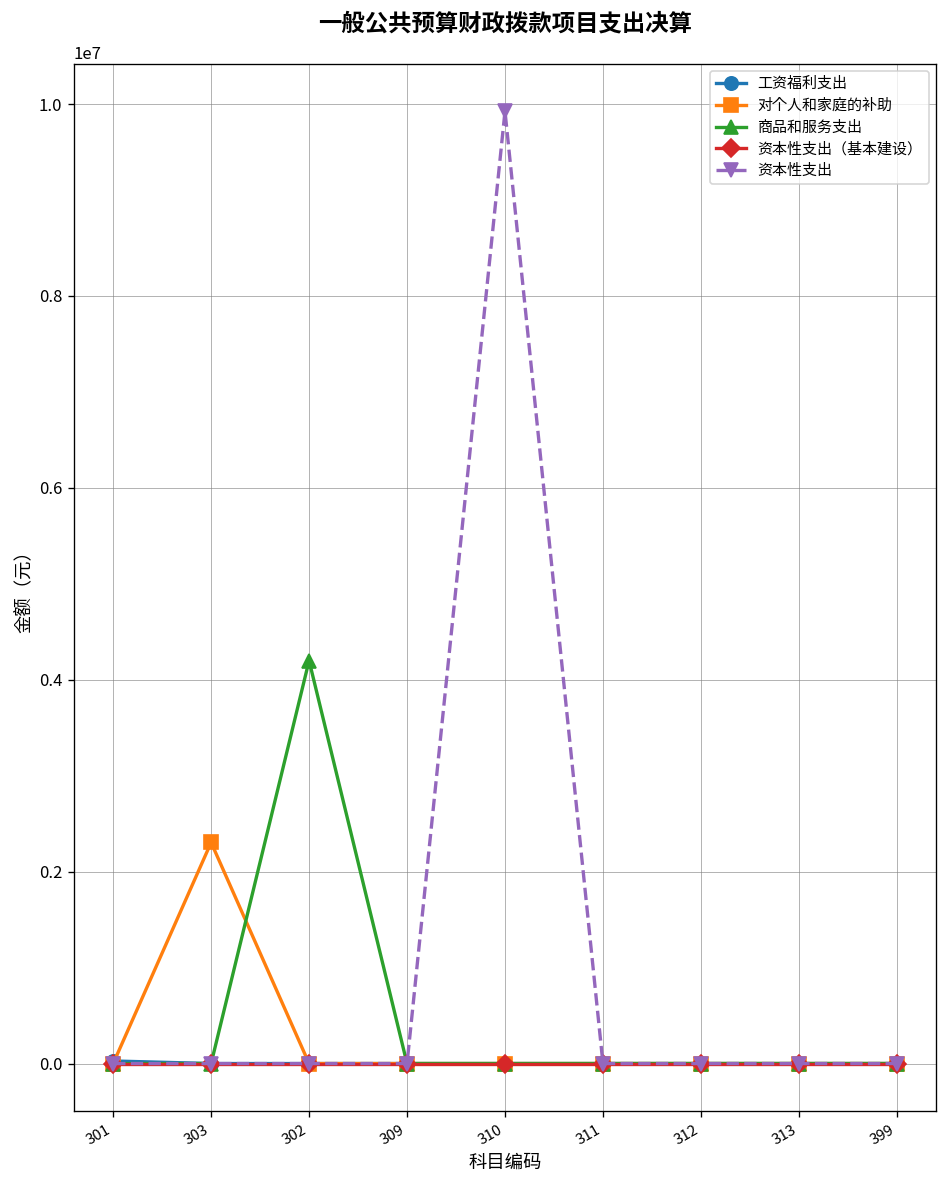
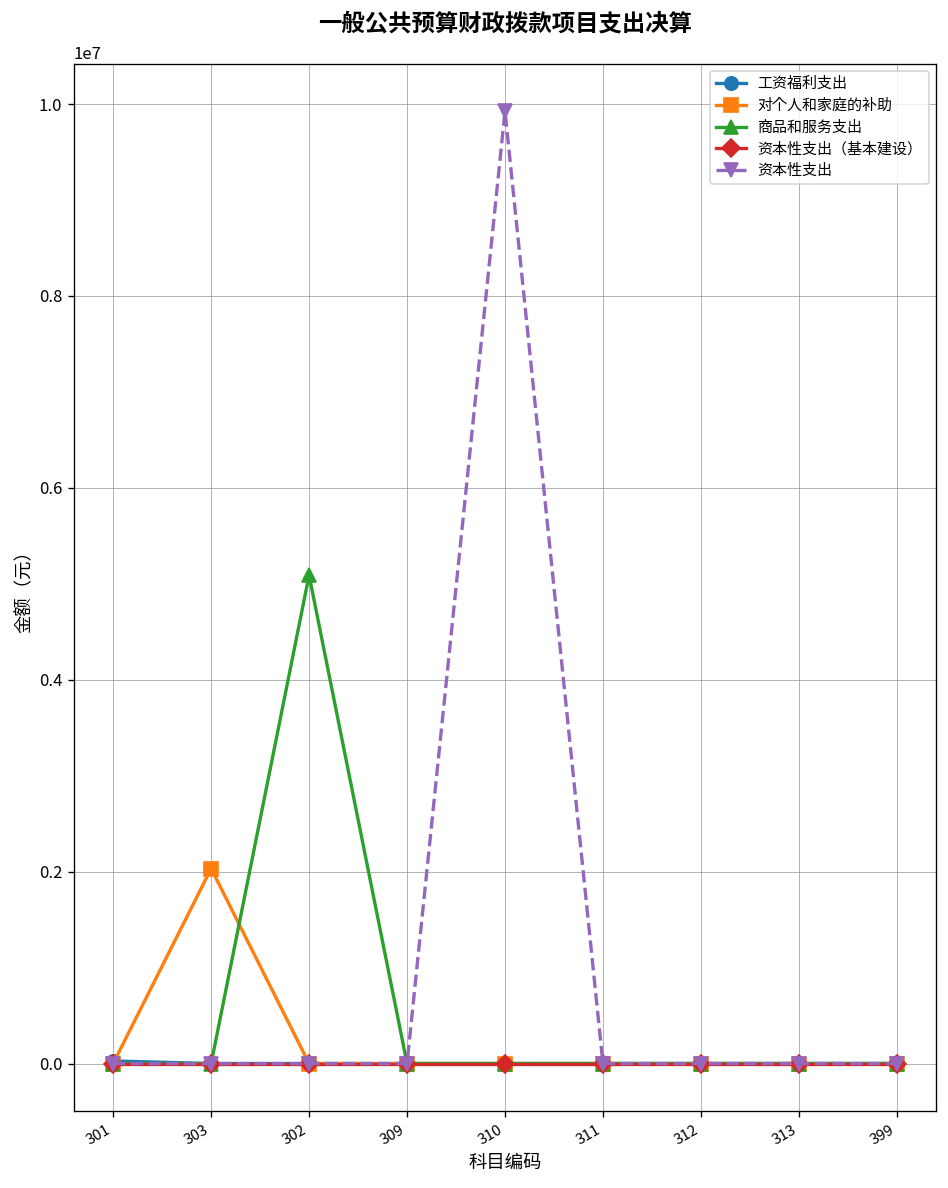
  {
    "对个人和家庭的补助": {
-     "303": 2300000
+     "303": 2000000
    },
    "商品和服务支出": {
-     "302": 4200000
+     "302": 5100000
    },
    "资本性支出": {
      "310": 9900000
    }
  }
